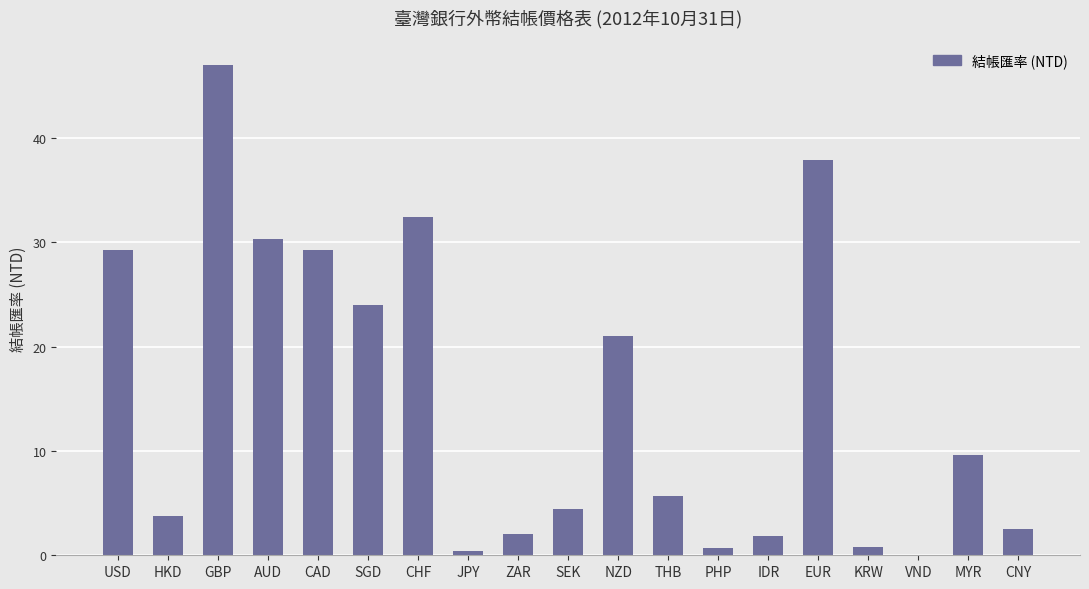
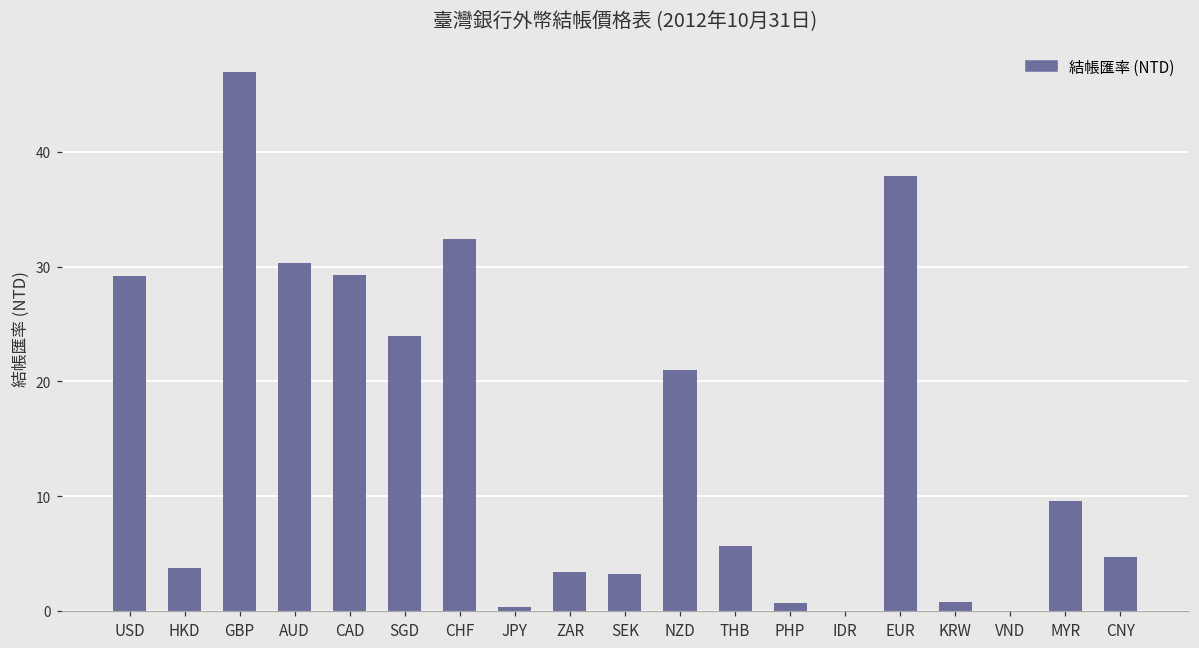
  {
    "USD": 29.2,
    "HKD": 3.8,
    "GBP": 47.0,
    "AUD": 30.4,
    "CAD": 29.3,
    "SGD": 24.0,
    "CHF": 32.4,
    "JPY": 0.4,
-   "ZAR": 2.0,
-   "SEK": 4.4,
+   "ZAR": 3.4,
+   "SEK": 3.2,
    "NZD": 21.0,
    "THB": 5.6,
    "PHP": 0.7,
-   "IDR": 1.8,
+   "IDR": 0.0,
    "EUR": 37.9,
    "KRW": 0.8,
    "MYR": 9.6,
-   "CNY": 2.5
+   "CNY": 4.7
  }
